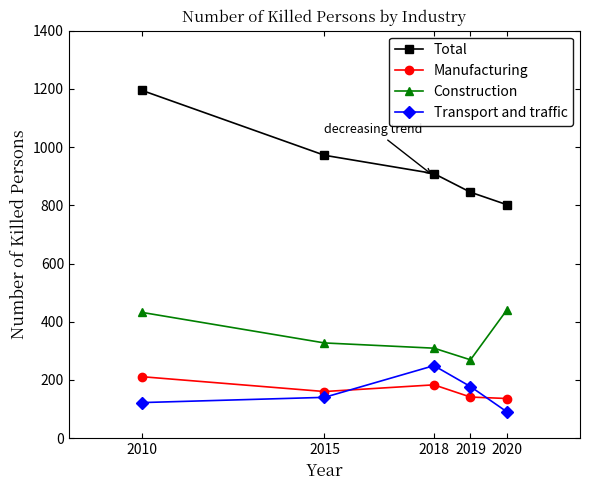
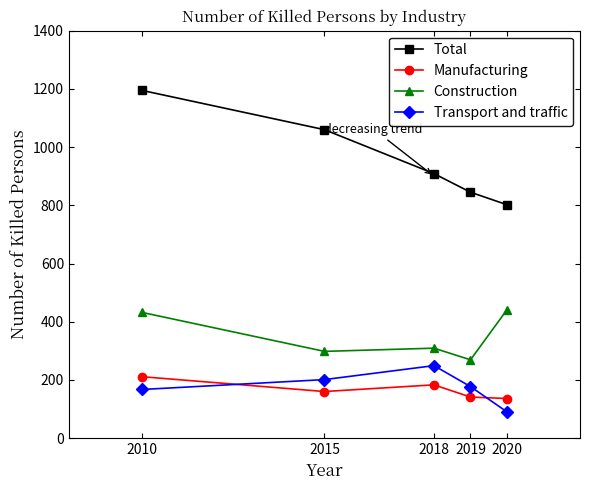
  {
    "Total": {
      "2010": 1200,
-     "2015": 970,
+     "2015": 1060,
      "2018": 910,
      "2019": 850,
      "2020": 800
    },
    "Manufacturing": {
      "2010": 210,
      "2015": 160,
      "2018": 180,
      "2019": 140,
      "2020": 140
    },
    "Construction": {
      "2010": 430,
-     "2015": 330,
+     "2015": 300,
      "2018": 310,
      "2019": 270,
      "2020": 440
    },
    "Transport and traffic": {
-     "2010": 120,
-     "2015": 140,
+     "2010": 170,
+     "2015": 200,
      "2018": 250,
      "2019": 180,
      "2020": 90
    }
  }
